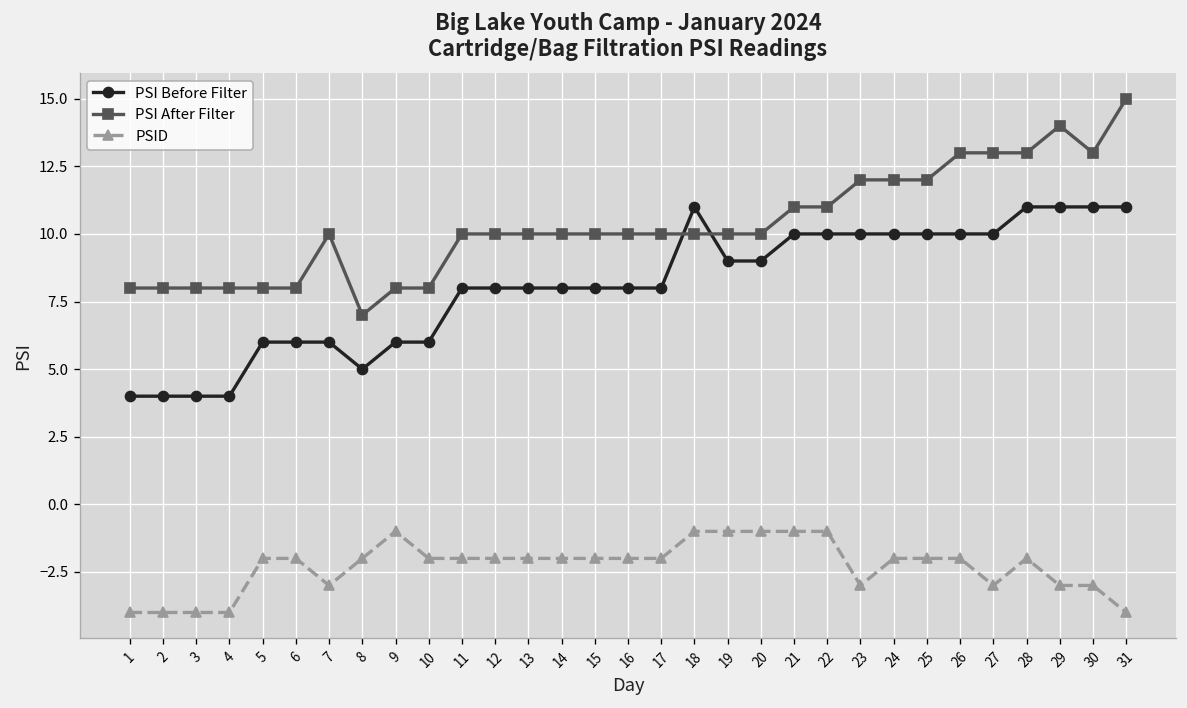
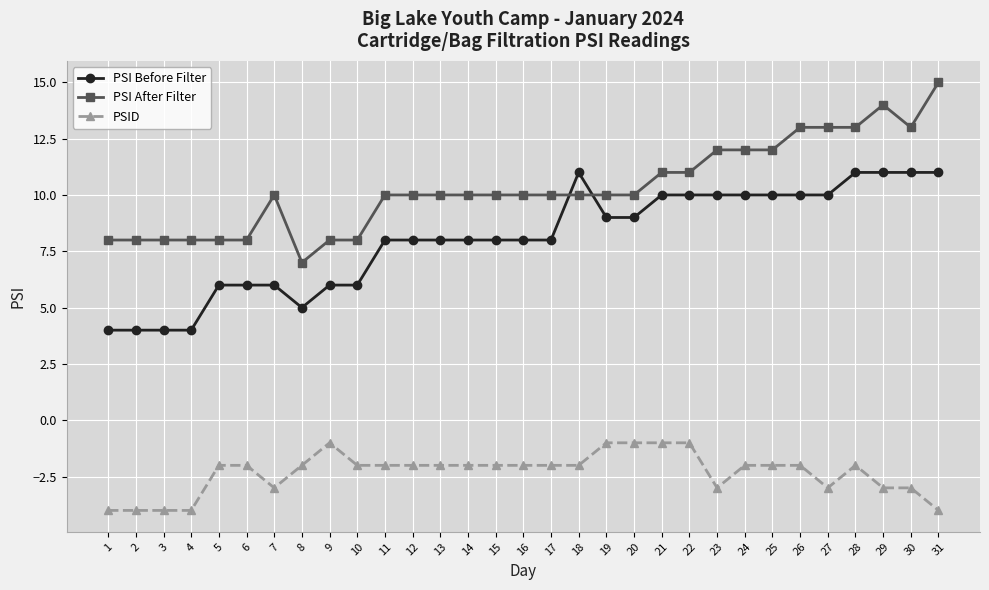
  {
    "PSI Before Filter": {
      "1": 4,
      "2": 4,
      "3": 4,
      "4": 4,
      "5": 6,
      "6": 6,
      "7": 6,
      "8": 5,
      "9": 6,
      "10": 6,
      "11": 8,
      "12": 8,
      "13": 8,
      "14": 8,
      "15": 8,
      "16": 8,
      "17": 8,
      "18": 11,
      "19": 9,
      "20": 9,
      "21": 10,
      "22": 10,
      "23": 10,
      "24": 10,
      "25": 10,
      "26": 10,
      "27": 10,
      "28": 11,
      "29": 11,
      "30": 11,
      "31": 11
    },
    "PSI After Filter": {
      "1": 8,
      "2": 8,
      "3": 8,
      "4": 8,
      "5": 8,
      "6": 8,
      "7": 10,
      "8": 7,
      "9": 8,
      "10": 8,
      "11": 10,
      "12": 10,
      "13": 10,
      "14": 10,
      "15": 10,
      "16": 10,
      "17": 10,
      "18": 10,
      "19": 10,
      "20": 10,
      "21": 11,
      "22": 11,
      "23": 12,
      "24": 12,
      "25": 12,
      "26": 13,
      "27": 13,
      "28": 13,
      "29": 14,
      "30": 13,
      "31": 15
    },
    "PSID": {
      "1": -4,
      "2": -4,
      "3": -4,
      "4": -4,
      "5": -2,
      "6": -2,
      "7": -3,
      "8": -2,
      "9": -1,
      "10": -2,
      "11": -2,
      "12": -2,
      "13": -2,
      "14": -2,
      "15": -2,
      "16": -2,
      "17": -2,
-     "18": -1,
+     "18": -2,
      "19": -1,
      "20": -1,
      "21": -1,
      "22": -1,
      "23": -3,
      "24": -2,
      "25": -2,
      "26": -2,
      "27": -3,
      "28": -2,
      "29": -3,
      "30": -3,
      "31": -4
    }
  }
